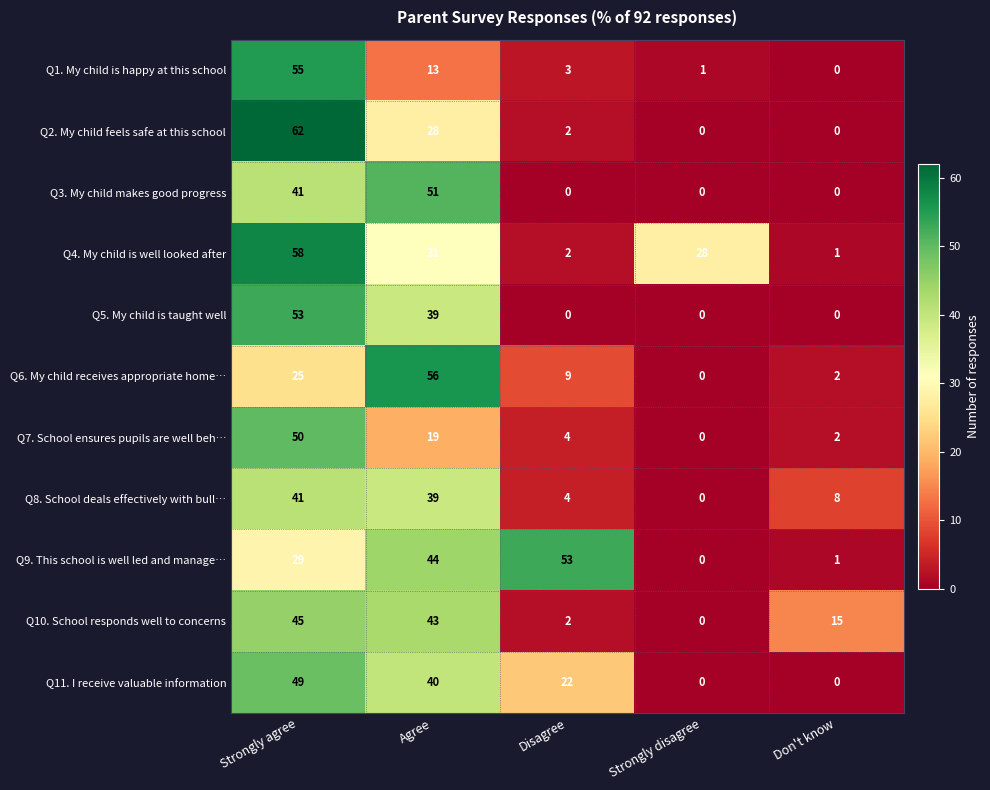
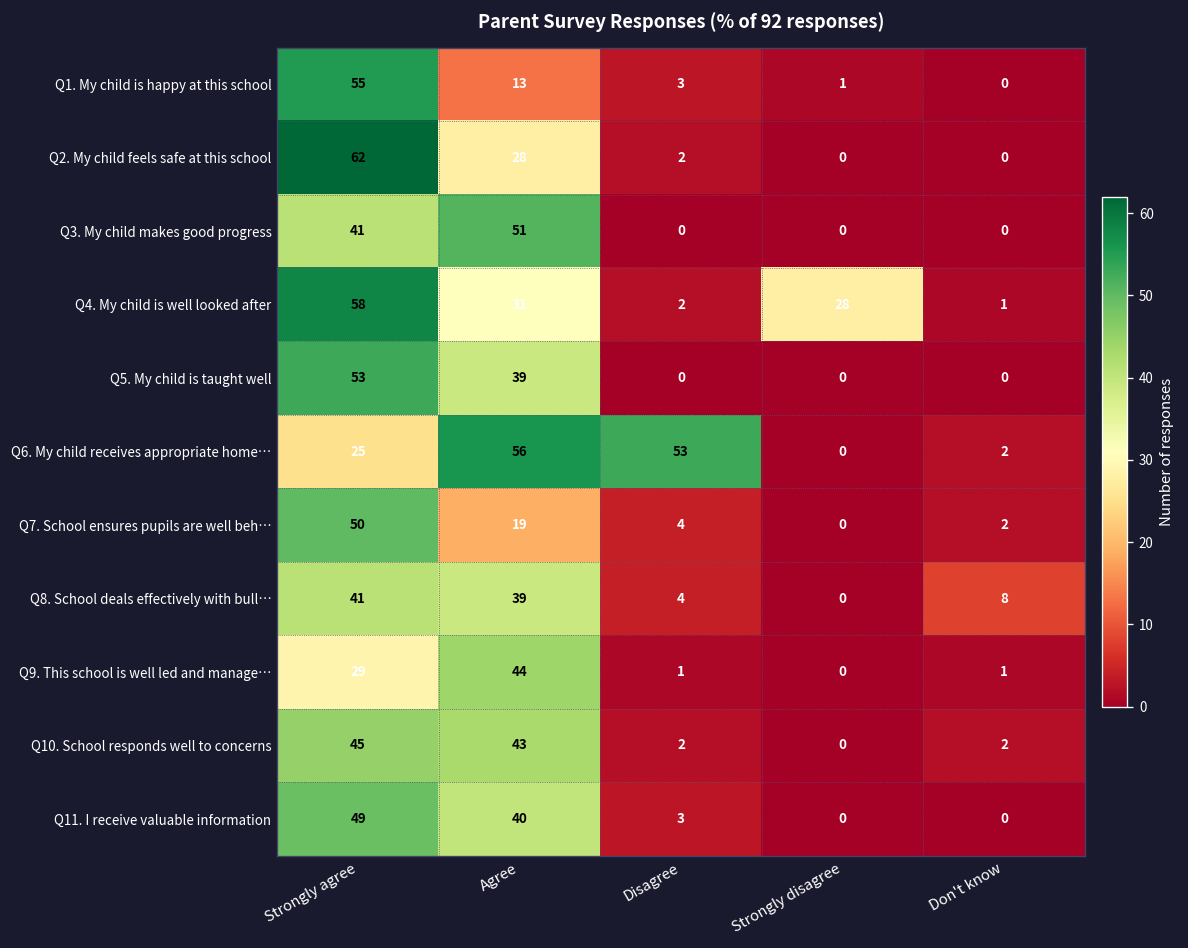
  {
    "Q1. My child is happy at this school": {
      "Strongly agree": 55,
      "Agree": 13,
      "Disagree": 3,
      "Strongly disagree": 1,
      "Don't know": 0
    },
    "Q2. My child feels safe at this school": {
      "Strongly agree": 62,
      "Agree": 28,
      "Disagree": 2,
      "Strongly disagree": 0,
      "Don't know": 0
    },
    "Q3. My child makes good progress": {
      "Strongly agree": 41,
      "Agree": 51,
      "Disagree": 0,
      "Strongly disagree": 0,
      "Don't know": 0
    },
    "Q4. My child is well looked after": {
      "Strongly agree": 58,
      "Agree": 31,
      "Disagree": 2,
      "Strongly disagree": 28,
      "Don't know": 1
    },
    "Q5. My child is taught well": {
      "Strongly agree": 53,
      "Agree": 39,
      "Disagree": 0,
      "Strongly disagree": 0,
      "Don't know": 0
    },
    "Q6. My child receives appropriate home…": {
      "Strongly agree": 25,
      "Agree": 56,
-     "Disagree": 9,
+     "Disagree": 53,
      "Strongly disagree": 0,
      "Don't know": 2
    },
    "Q7. School ensures pupils are well beh…": {
      "Strongly agree": 50,
      "Agree": 19,
      "Disagree": 4,
      "Strongly disagree": 0,
      "Don't know": 2
    },
    "Q8. School deals effectively with bull…": {
      "Strongly agree": 41,
      "Agree": 39,
      "Disagree": 4,
      "Strongly disagree": 0,
      "Don't know": 8
    },
    "Q9. This school is well led and manage…": {
      "Strongly agree": 29,
      "Agree": 44,
-     "Disagree": 53,
+     "Disagree": 1,
      "Strongly disagree": 0,
      "Don't know": 1
    },
    "Q10. School responds well to concerns": {
      "Strongly agree": 45,
      "Agree": 43,
      "Disagree": 2,
      "Strongly disagree": 0,
-     "Don't know": 15
+     "Don't know": 2
    },
    "Q11. I receive valuable information": {
      "Strongly agree": 49,
      "Agree": 40,
-     "Disagree": 22,
+     "Disagree": 3,
      "Strongly disagree": 0,
      "Don't know": 0
    }
  }
